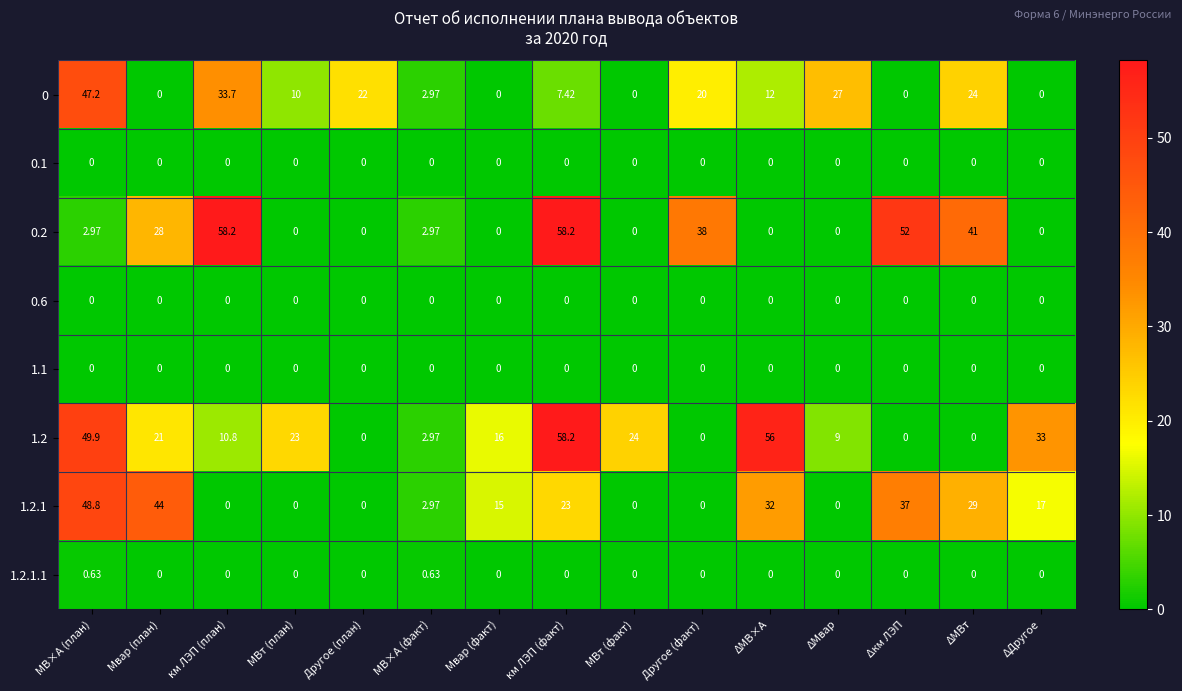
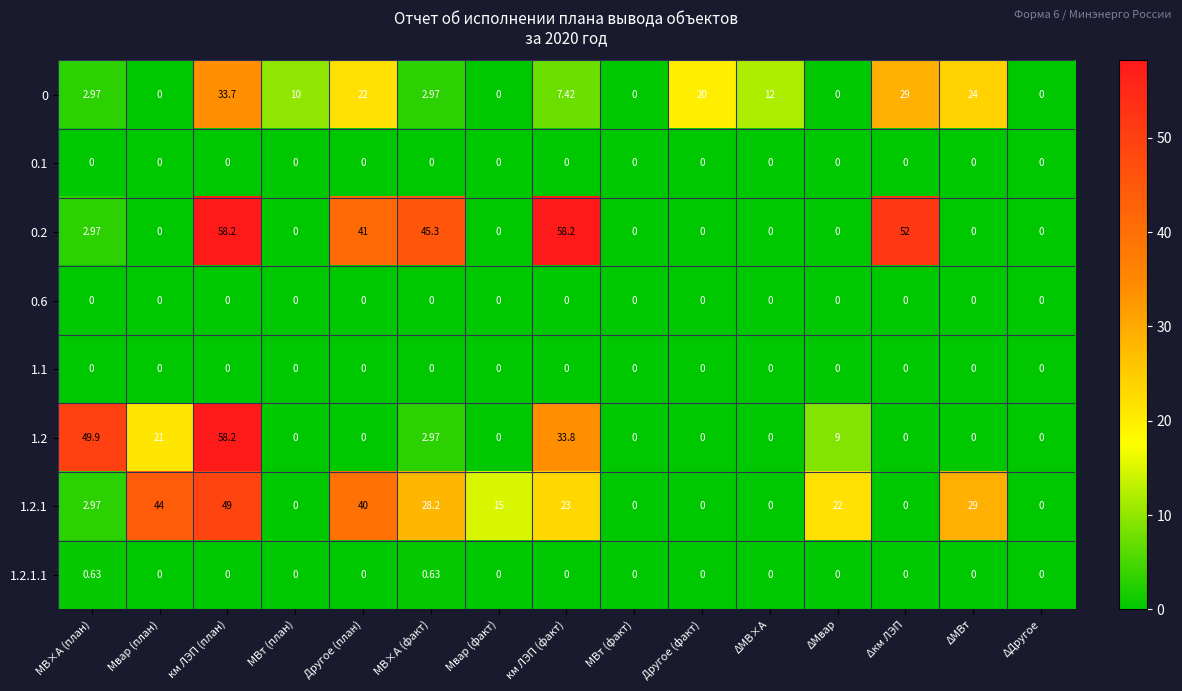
  {
    "0": {
-     "МВ×А (план)": 47.2,
+     "МВ×А (план)": 2.97,
      "Мвар (план)": 0,
      "км ЛЭП (план)": 33.7,
      "МВт (план)": 10,
      "Другое (план)": 22,
      "МВ×А (факт)": 2.97,
      "Мвар (факт)": 0,
      "км ЛЭП (факт)": 7.42,
      "МВт (факт)": 0,
      "Другое (факт)": 20,
      "ΔМВ×А": 12,
-     "ΔМвар": 27,
-     "Δкм ЛЭП": 0,
+     "ΔМвар": 0,
+     "Δкм ЛЭП": 29,
      "ΔМВт": 24,
      "ΔДругое": 0
    },
    "0.1": {
      "МВ×А (план)": 0,
      "Мвар (план)": 0,
      "км ЛЭП (план)": 0,
      "МВт (план)": 0,
      "Другое (план)": 0,
      "МВ×А (факт)": 0,
      "Мвар (факт)": 0,
      "км ЛЭП (факт)": 0,
      "МВт (факт)": 0,
      "Другое (факт)": 0,
      "ΔМВ×А": 0,
      "ΔМвар": 0,
      "Δкм ЛЭП": 0,
      "ΔМВт": 0,
      "ΔДругое": 0
    },
    "0.2": {
      "МВ×А (план)": 2.97,
-     "Мвар (план)": 28,
+     "Мвар (план)": 0,
      "км ЛЭП (план)": 58.2,
      "МВт (план)": 0,
-     "Другое (план)": 0,
-     "МВ×А (факт)": 2.97,
+     "Другое (план)": 41,
+     "МВ×А (факт)": 45.3,
      "Мвар (факт)": 0,
      "км ЛЭП (факт)": 58.2,
      "МВт (факт)": 0,
-     "Другое (факт)": 38,
+     "Другое (факт)": 0,
      "ΔМВ×А": 0,
      "ΔМвар": 0,
      "Δкм ЛЭП": 52,
-     "ΔМВт": 41,
+     "ΔМВт": 0,
      "ΔДругое": 0
    },
    "0.6": {
      "МВ×А (план)": 0,
      "Мвар (план)": 0,
      "км ЛЭП (план)": 0,
      "МВт (план)": 0,
      "Другое (план)": 0,
      "МВ×А (факт)": 0,
      "Мвар (факт)": 0,
      "км ЛЭП (факт)": 0,
      "МВт (факт)": 0,
      "Другое (факт)": 0,
      "ΔМВ×А": 0,
      "ΔМвар": 0,
      "Δкм ЛЭП": 0,
      "ΔМВт": 0,
      "ΔДругое": 0
    },
    "1.1": {
      "МВ×А (план)": 0,
      "Мвар (план)": 0,
      "км ЛЭП (план)": 0,
      "МВт (план)": 0,
      "Другое (план)": 0,
      "МВ×А (факт)": 0,
      "Мвар (факт)": 0,
      "км ЛЭП (факт)": 0,
      "МВт (факт)": 0,
      "Другое (факт)": 0,
      "ΔМВ×А": 0,
      "ΔМвар": 0,
      "Δкм ЛЭП": 0,
      "ΔМВт": 0,
      "ΔДругое": 0
    },
    "1.2": {
      "МВ×А (план)": 49.9,
      "Мвар (план)": 21,
-     "км ЛЭП (план)": 10.8,
-     "МВт (план)": 23,
+     "км ЛЭП (план)": 58.2,
+     "МВт (план)": 0,
      "Другое (план)": 0,
      "МВ×А (факт)": 2.97,
-     "Мвар (факт)": 16,
-     "км ЛЭП (факт)": 58.2,
-     "МВт (факт)": 24,
+     "Мвар (факт)": 0,
+     "км ЛЭП (факт)": 33.8,
+     "МВт (факт)": 0,
      "Другое (факт)": 0,
-     "ΔМВ×А": 56,
+     "ΔМВ×А": 0,
      "ΔМвар": 9,
      "Δкм ЛЭП": 0,
      "ΔМВт": 0,
-     "ΔДругое": 33
+     "ΔДругое": 0
    },
    "1.2.1": {
-     "МВ×А (план)": 48.8,
+     "МВ×А (план)": 2.97,
      "Мвар (план)": 44,
-     "км ЛЭП (план)": 0,
+     "км ЛЭП (план)": 49,
      "МВт (план)": 0,
-     "Другое (план)": 0,
-     "МВ×А (факт)": 2.97,
+     "Другое (план)": 40,
+     "МВ×А (факт)": 28.2,
      "Мвар (факт)": 15,
      "км ЛЭП (факт)": 23,
      "МВт (факт)": 0,
      "Другое (факт)": 0,
-     "ΔМВ×А": 32,
-     "ΔМвар": 0,
-     "Δкм ЛЭП": 37,
+     "ΔМВ×А": 0,
+     "ΔМвар": 22,
+     "Δкм ЛЭП": 0,
      "ΔМВт": 29,
-     "ΔДругое": 17
+     "ΔДругое": 0
    },
    "1.2.1.1": {
      "МВ×А (план)": 0.63,
      "Мвар (план)": 0,
      "км ЛЭП (план)": 0,
      "МВт (план)": 0,
      "Другое (план)": 0,
      "МВ×А (факт)": 0.63,
      "Мвар (факт)": 0,
      "км ЛЭП (факт)": 0,
      "МВт (факт)": 0,
      "Другое (факт)": 0,
      "ΔМВ×А": 0,
      "ΔМвар": 0,
      "Δкм ЛЭП": 0,
      "ΔМВт": 0,
      "ΔДругое": 0
    }
  }
